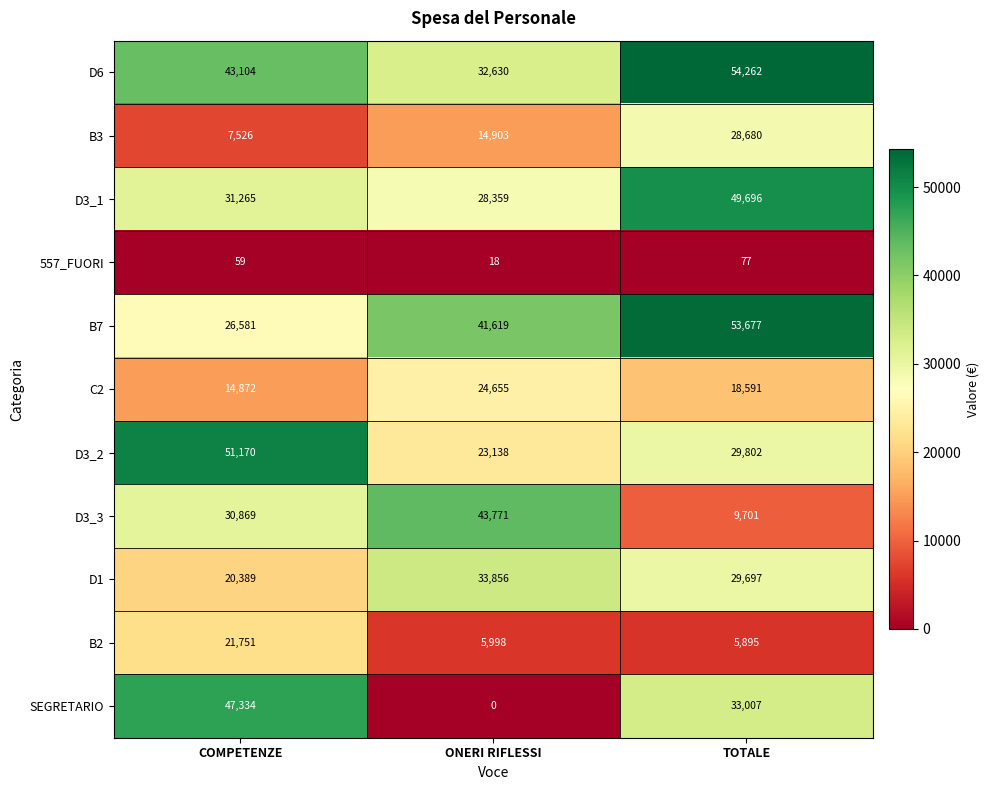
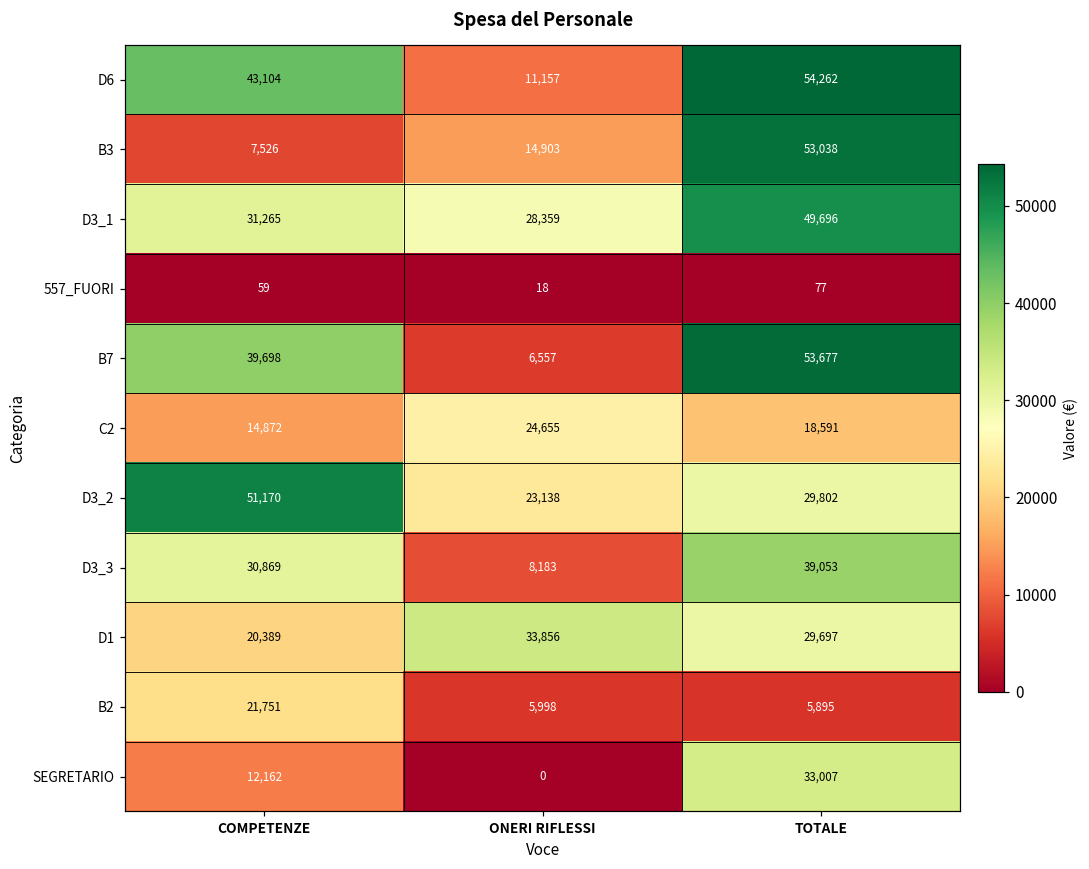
  {
    "D6": {
      "COMPETENZE": "43,104",
-     "ONERI RIFLESSI": "32,630",
+     "ONERI RIFLESSI": "11,157",
      "TOTALE": "54,262"
    },
    "B3": {
      "COMPETENZE": "7,526",
      "ONERI RIFLESSI": "14,903",
-     "TOTALE": "28,680"
+     "TOTALE": "53,038"
    },
    "D3_1": {
      "COMPETENZE": "31,265",
      "ONERI RIFLESSI": "28,359",
      "TOTALE": "49,696"
    },
    "557_FUORI": {
      "COMPETENZE": "59",
      "ONERI RIFLESSI": "18",
      "TOTALE": "77"
    },
    "B7": {
-     "COMPETENZE": "26,581",
-     "ONERI RIFLESSI": "41,619",
+     "COMPETENZE": "39,698",
+     "ONERI RIFLESSI": "6,557",
      "TOTALE": "53,677"
    },
    "C2": {
      "COMPETENZE": "14,872",
      "ONERI RIFLESSI": "24,655",
      "TOTALE": "18,591"
    },
    "D3_2": {
      "COMPETENZE": "51,170",
      "ONERI RIFLESSI": "23,138",
      "TOTALE": "29,802"
    },
    "D3_3": {
      "COMPETENZE": "30,869",
-     "ONERI RIFLESSI": "43,771",
-     "TOTALE": "9,701"
+     "ONERI RIFLESSI": "8,183",
+     "TOTALE": "39,053"
    },
    "D1": {
      "COMPETENZE": "20,389",
      "ONERI RIFLESSI": "33,856",
      "TOTALE": "29,697"
    },
    "B2": {
      "COMPETENZE": "21,751",
      "ONERI RIFLESSI": "5,998",
      "TOTALE": "5,895"
    },
    "SEGRETARIO": {
-     "COMPETENZE": "47,334",
+     "COMPETENZE": "12,162",
      "ONERI RIFLESSI": "0",
      "TOTALE": "33,007"
    }
  }
